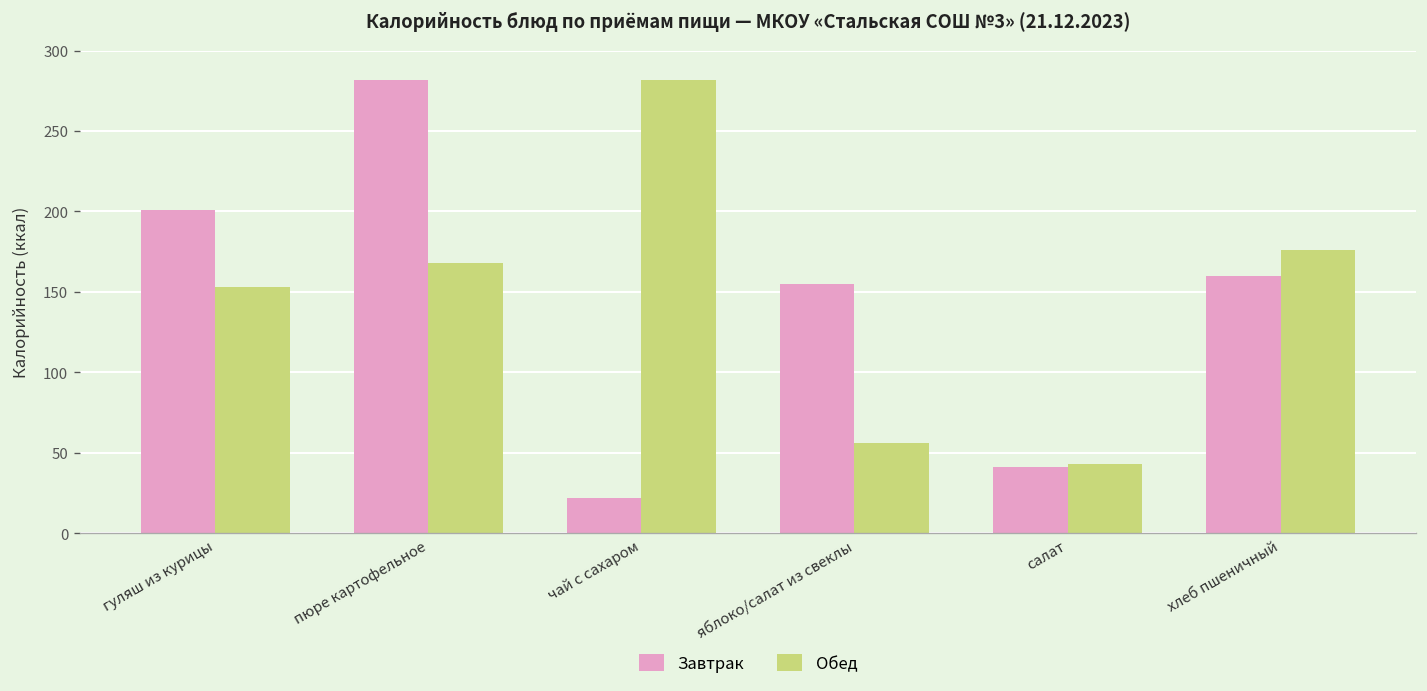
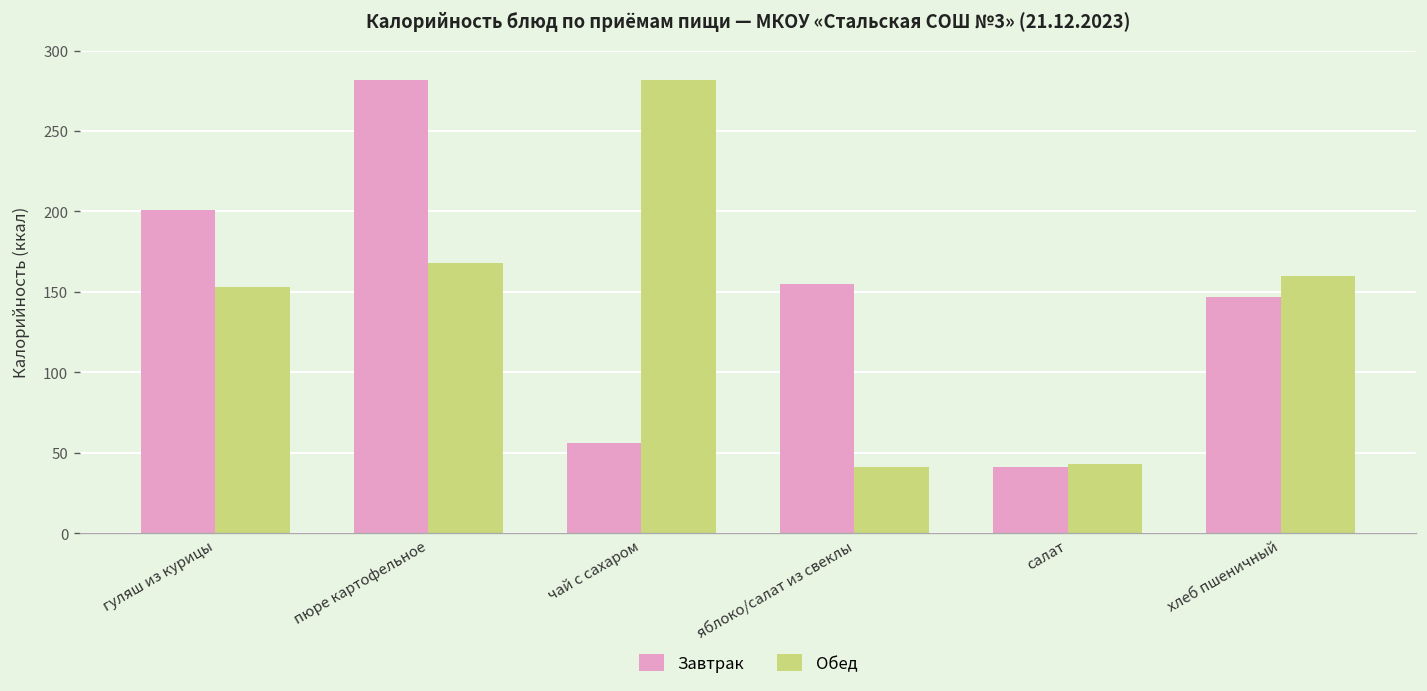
  {
    "Завтрак": {
      "гуляш из курицы": 201,
      "пюре картофельное": 282,
-     "чай с сахаром": 22,
+     "чай с сахаром": 56,
      "яблоко/салат из свеклы": 155,
      "салат": 41,
-     "хлеб пшеничный": 160
+     "хлеб пшеничный": 147
    },
    "Обед": {
      "гуляш из курицы": 153,
      "пюре картофельное": 168,
      "чай с сахаром": 282,
-     "яблоко/салат из свеклы": 56,
+     "яблоко/салат из свеклы": 41,
      "салат": 43,
-     "хлеб пшеничный": 176
+     "хлеб пшеничный": 160
    }
  }
